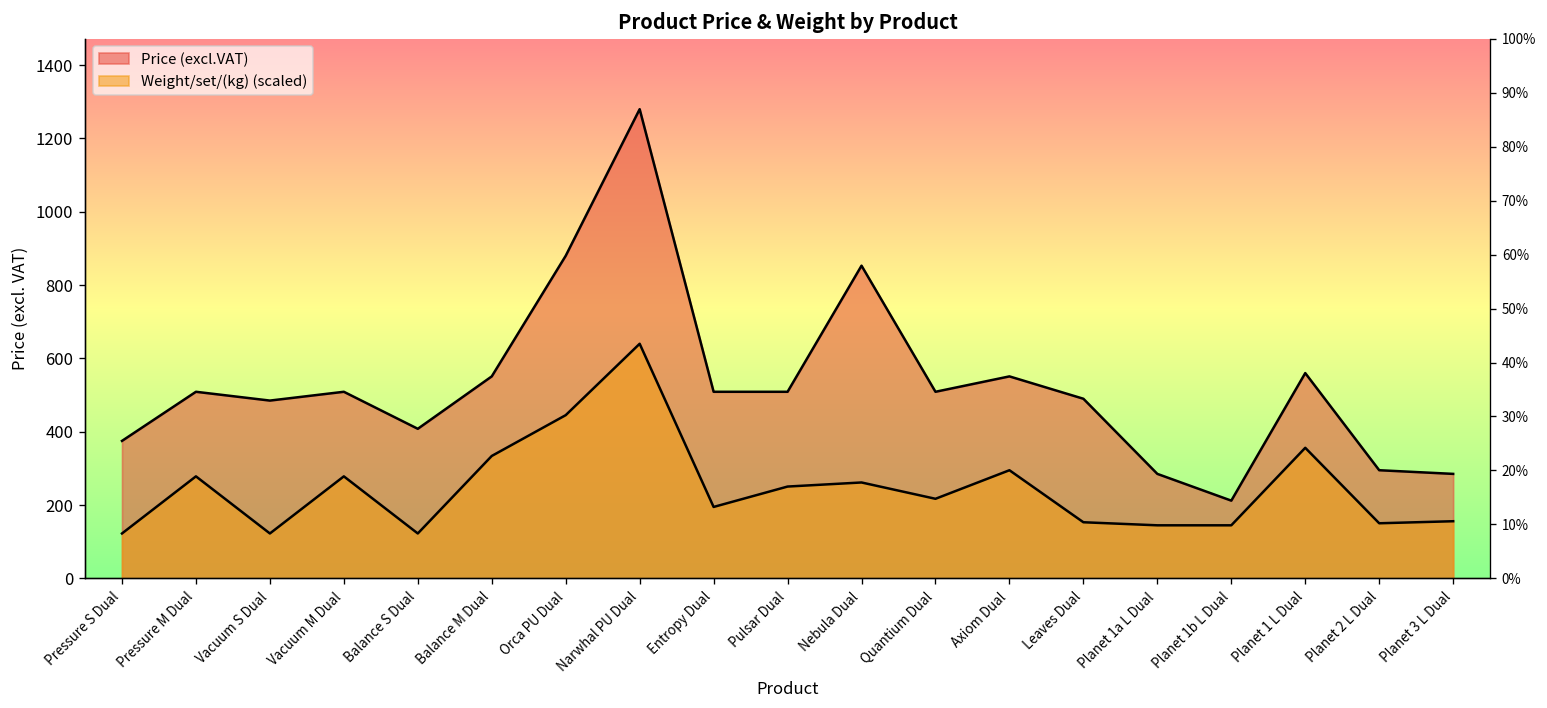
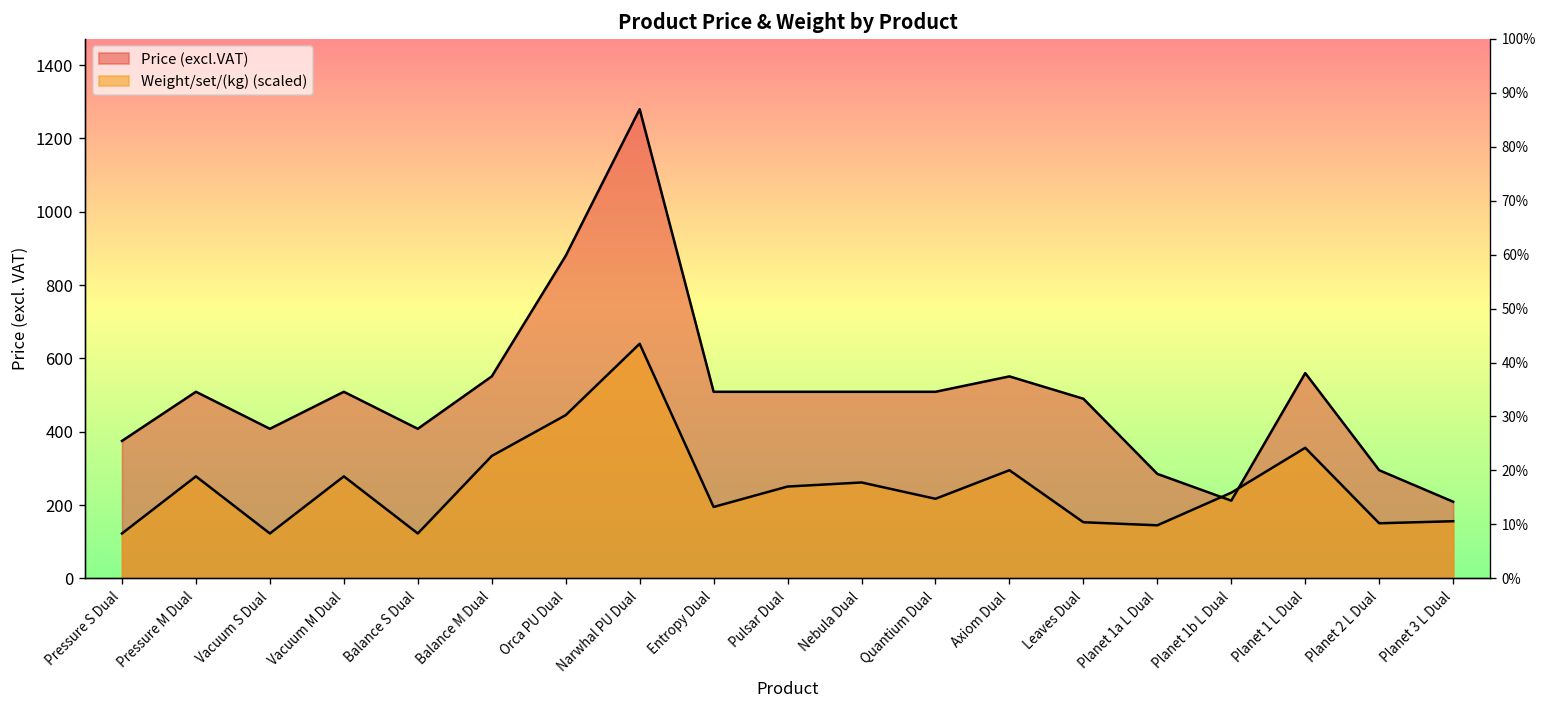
  {
    "Price (excl.VAT)": {
      "Pressure S Dual": 380,
      "Pressure M Dual": 510,
-     "Vacuum S Dual": 490,
+     "Vacuum S Dual": 410,
      "Vacuum M Dual": 510,
      "Balance S Dual": 410,
      "Balance M Dual": 550,
      "Orca PU Dual": 880,
      "Narwhal PU Dual": 1280,
      "Entropy Dual": 510,
      "Pulsar Dual": 510,
-     "Nebula Dual": 850,
+     "Nebula Dual": 510,
      "Quantium Dual": 510,
      "Axiom Dual": 550,
      "Leaves Dual": 490,
      "Planet 1a L Dual": 290,
      "Planet 1b L Dual": 210,
      "Planet 1 L Dual": 560,
      "Planet 2 L Dual": 300,
-     "Planet 3 L Dual": 290
+     "Planet 3 L Dual": 210
    },
    "Weight/set/(kg) (scaled)": {
      "Pressure S Dual": 120,
      "Pressure M Dual": 280,
      "Vacuum S Dual": 120,
      "Vacuum M Dual": 280,
      "Balance S Dual": 120,
      "Balance M Dual": 330,
      "Orca PU Dual": 450,
      "Narwhal PU Dual": 640,
      "Entropy Dual": 190,
      "Pulsar Dual": 250,
      "Nebula Dual": 260,
      "Quantium Dual": 220,
      "Axiom Dual": 290,
      "Leaves Dual": 150,
      "Planet 1a L Dual": 140,
-     "Planet 1b L Dual": 140,
+     "Planet 1b L Dual": 230,
      "Planet 1 L Dual": 360,
      "Planet 2 L Dual": 150,
      "Planet 3 L Dual": 160
    }
  }
